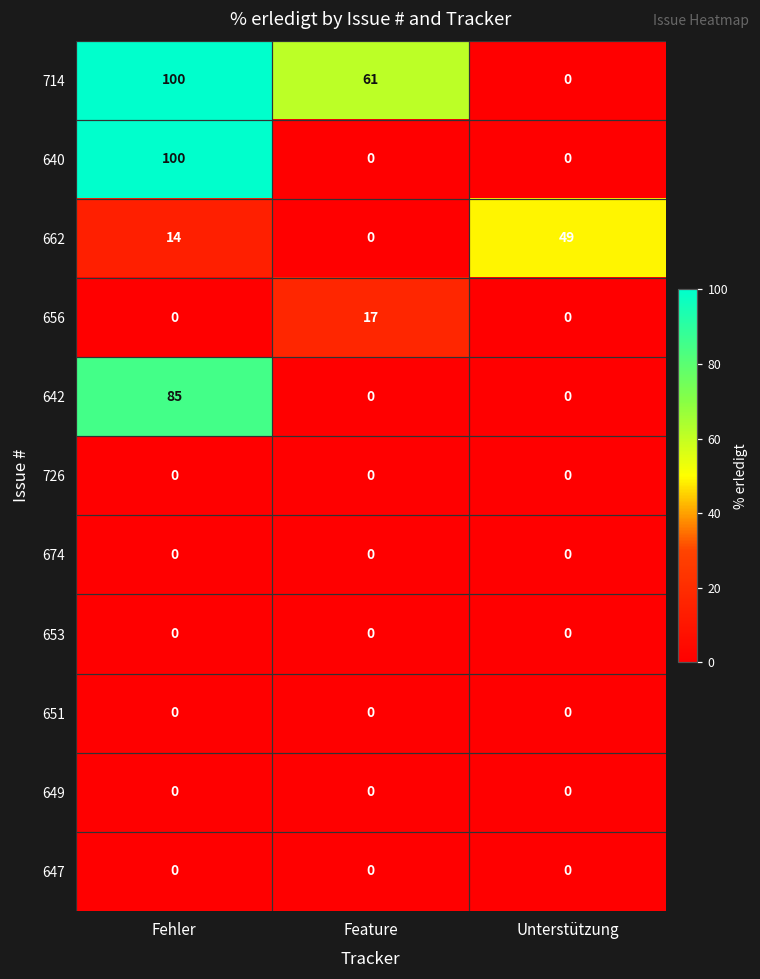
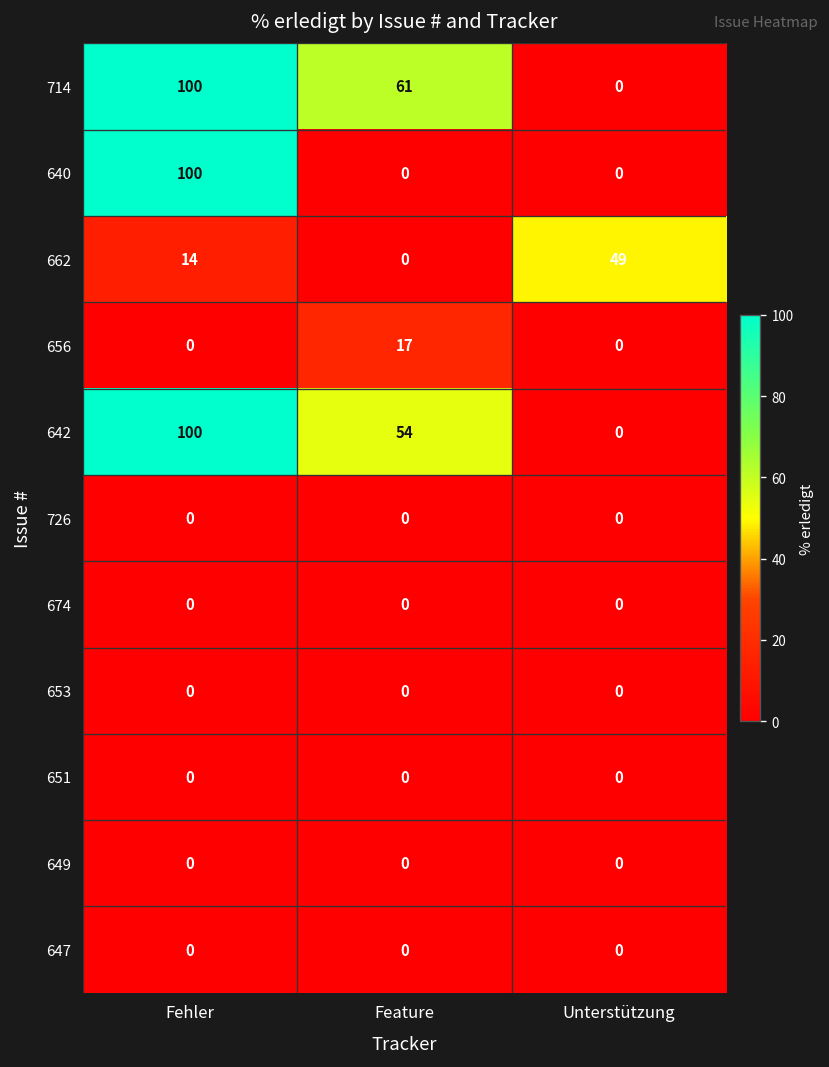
  {
    "714": {
      "Fehler": 100,
      "Feature": 61,
      "Unterstützung": 0
    },
    "640": {
      "Fehler": 100,
      "Feature": 0,
      "Unterstützung": 0
    },
    "662": {
      "Fehler": 14,
      "Feature": 0,
      "Unterstützung": 49
    },
    "656": {
      "Fehler": 0,
      "Feature": 17,
      "Unterstützung": 0
    },
    "642": {
-     "Fehler": 85,
-     "Feature": 0,
+     "Fehler": 100,
+     "Feature": 54,
      "Unterstützung": 0
    },
    "726": {
      "Fehler": 0,
      "Feature": 0,
      "Unterstützung": 0
    },
    "674": {
      "Fehler": 0,
      "Feature": 0,
      "Unterstützung": 0
    },
    "653": {
      "Fehler": 0,
      "Feature": 0,
      "Unterstützung": 0
    },
    "651": {
      "Fehler": 0,
      "Feature": 0,
      "Unterstützung": 0
    },
    "649": {
      "Fehler": 0,
      "Feature": 0,
      "Unterstützung": 0
    },
    "647": {
      "Fehler": 0,
      "Feature": 0,
      "Unterstützung": 0
    }
  }
